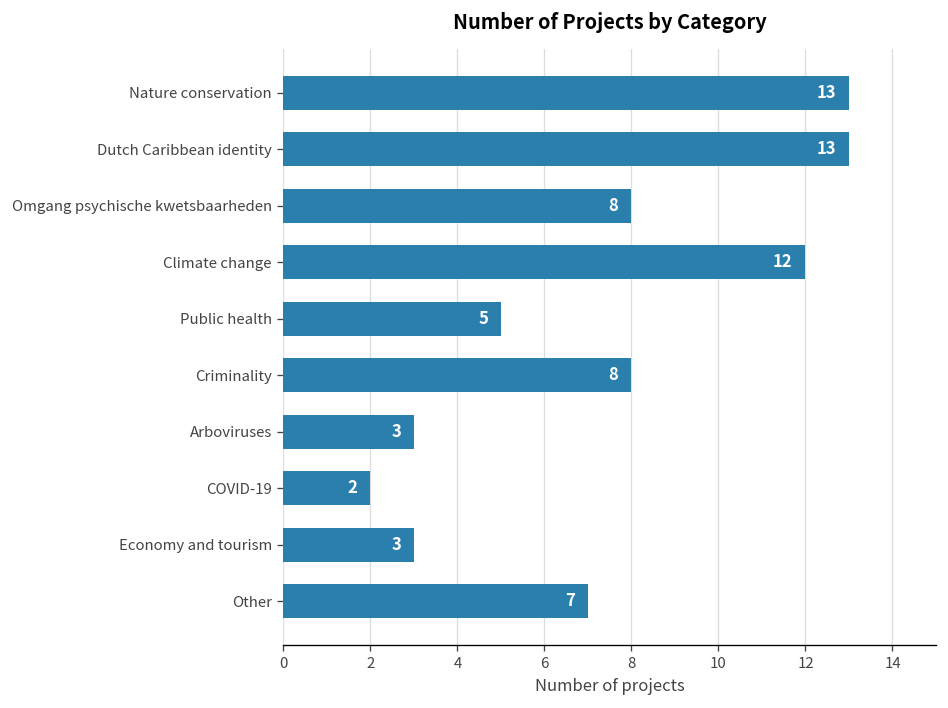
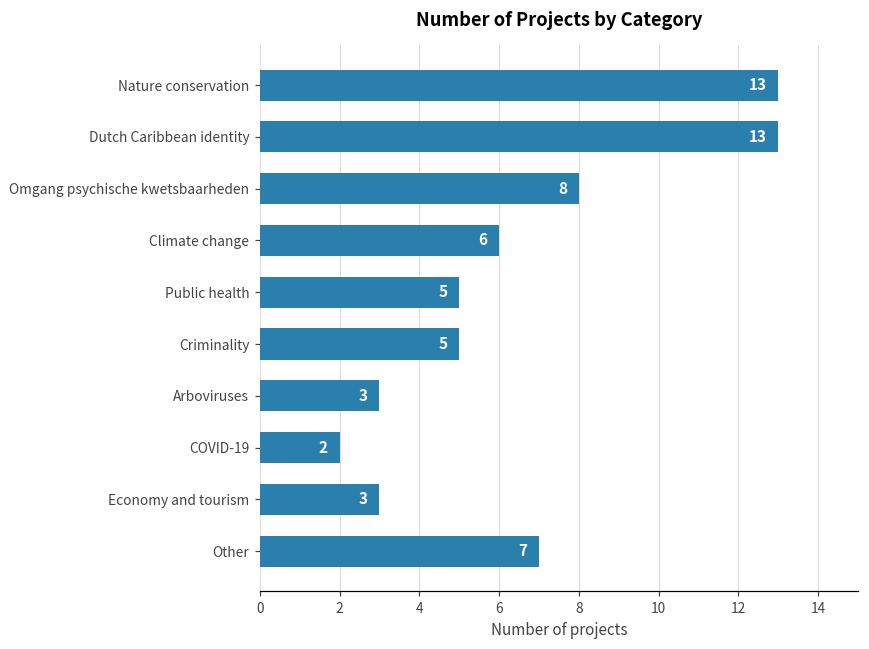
  {
    "Nature conservation": 13,
    "Dutch Caribbean identity": 13,
    "Omgang psychische kwetsbaarheden": 8,
-   "Climate change": 12,
+   "Climate change": 6,
    "Public health": 5,
-   "Criminality": 8,
+   "Criminality": 5,
    "Arboviruses": 3,
    "COVID-19": 2,
    "Economy and tourism": 3,
    "Other": 7
  }
